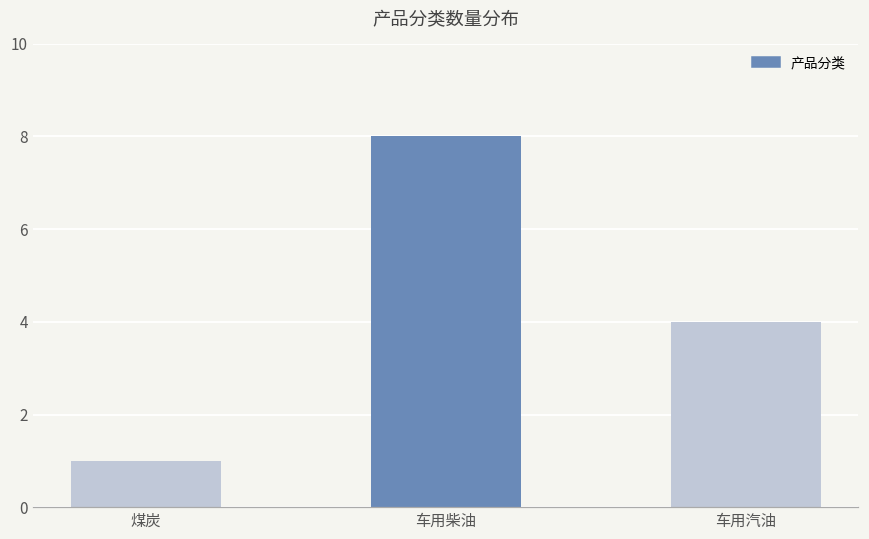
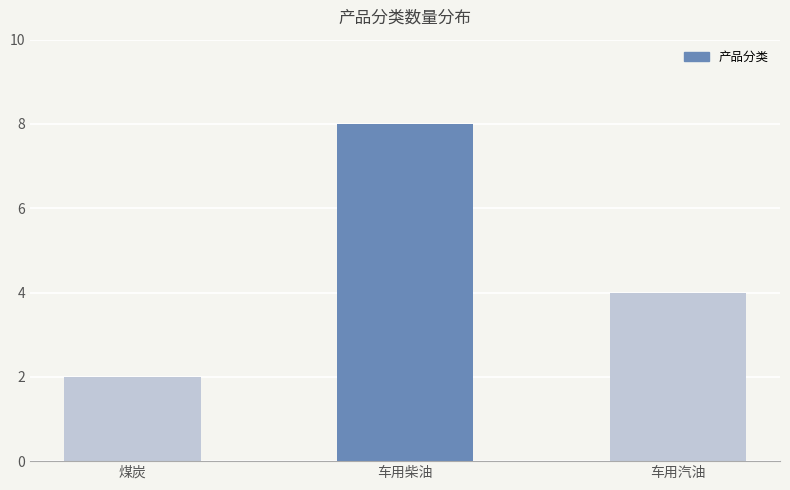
  {
-   "煤炭": 1,
+   "煤炭": 2,
    "车用柴油": 8,
    "车用汽油": 4
  }
